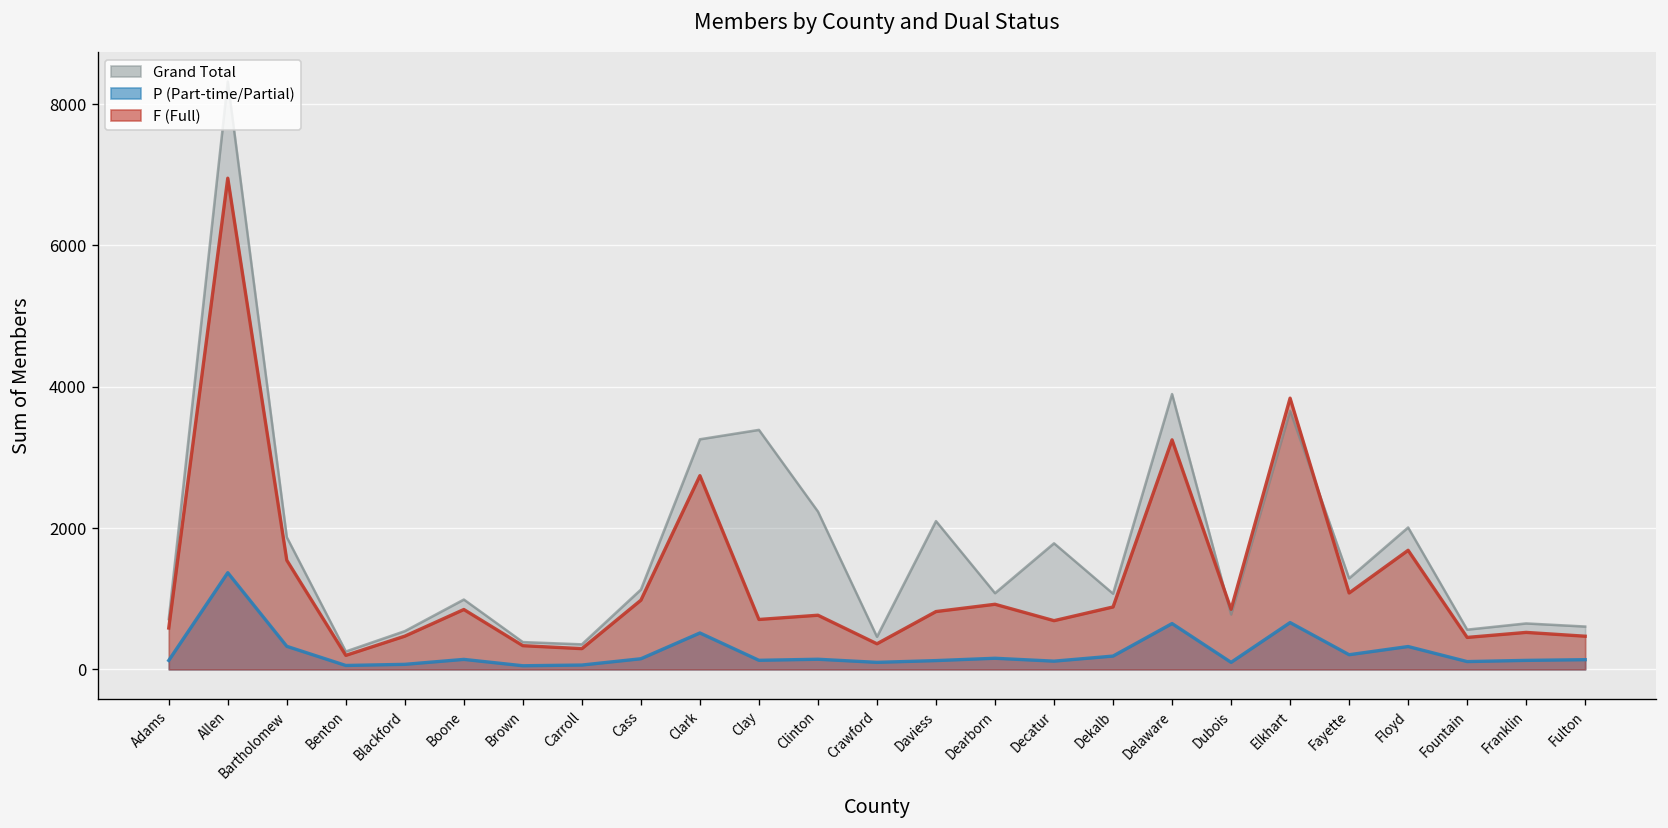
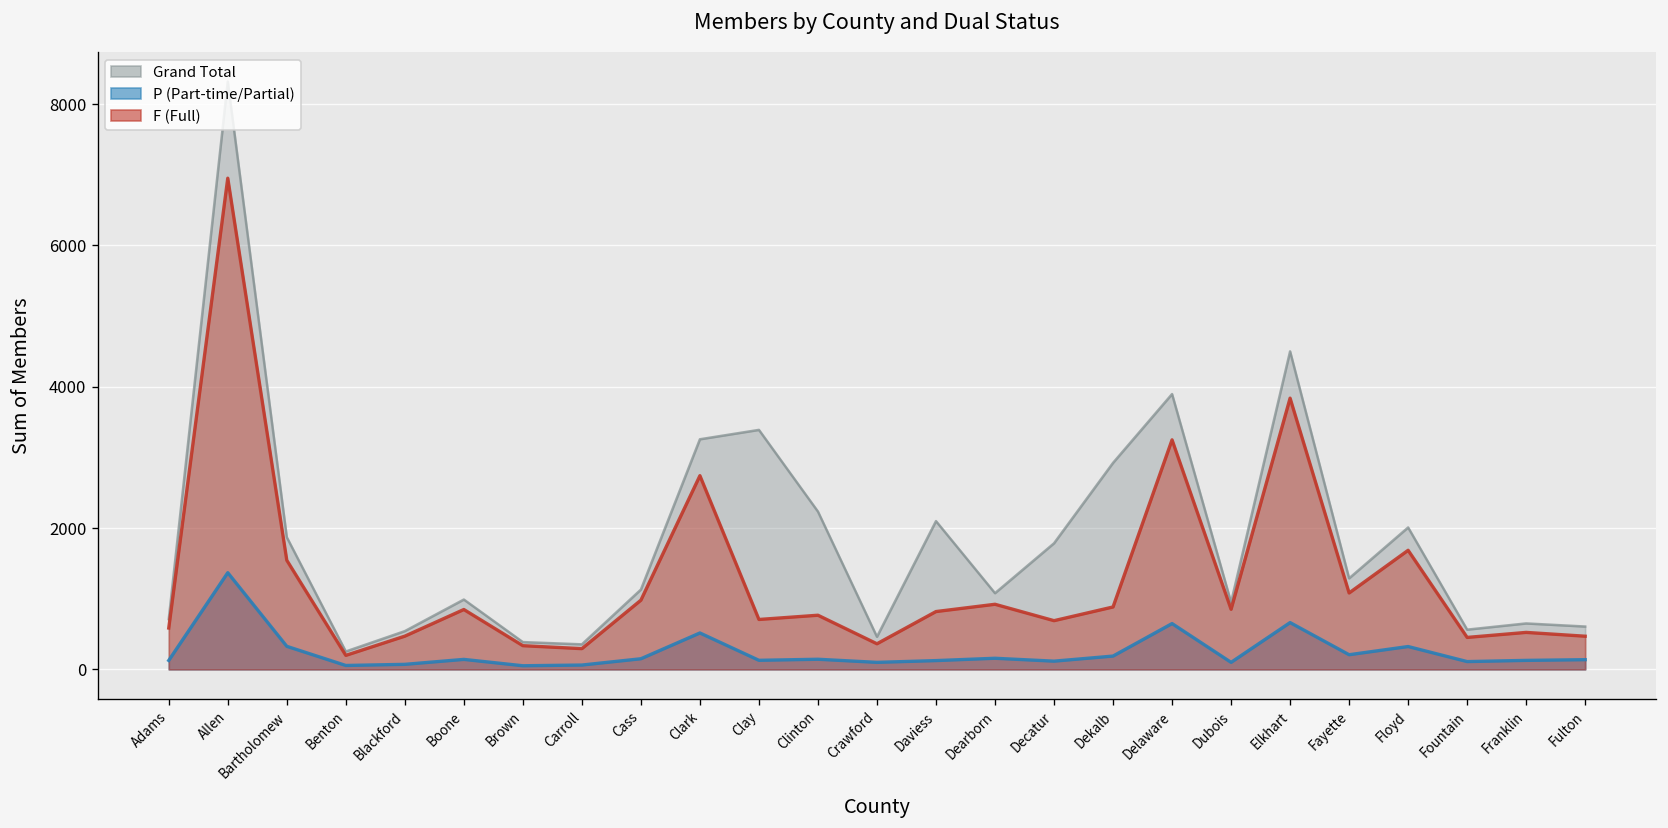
  {
    "Grand Total": {
      "Adams": 700,
      "Bartholomew": 1900,
      "Benton": 300,
      "Blackford": 500,
      "Boone": 1000,
      "Brown": 400,
      "Carroll": 400,
      "Cass": 1100,
      "Clark": 3300,
      "Clay": 3400,
      "Clinton": 2200,
      "Crawford": 500,
      "Daviess": 2100,
      "Dearborn": 1100,
      "Decatur": 1800,
-     "Dekalb": 1100,
+     "Dekalb": 2900,
      "Delaware": 3900,
-     "Dubois": 800,
-     "Elkhart": 3700,
+     "Dubois": 900,
+     "Elkhart": 4500,
      "Fayette": 1300,
      "Floyd": 2000,
      "Fountain": 600,
      "Franklin": 700,
      "Fulton": 600
    }
  }
